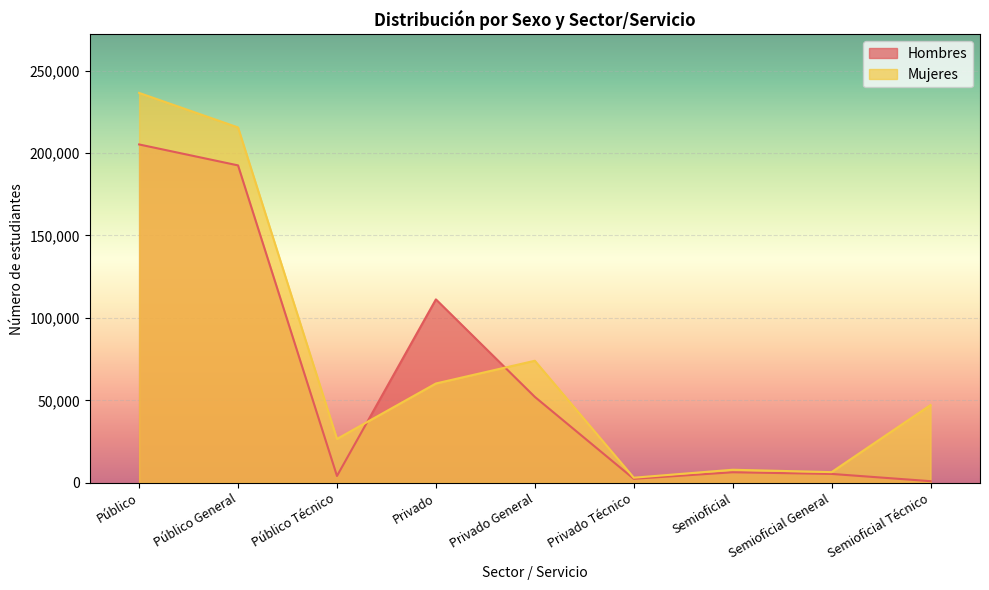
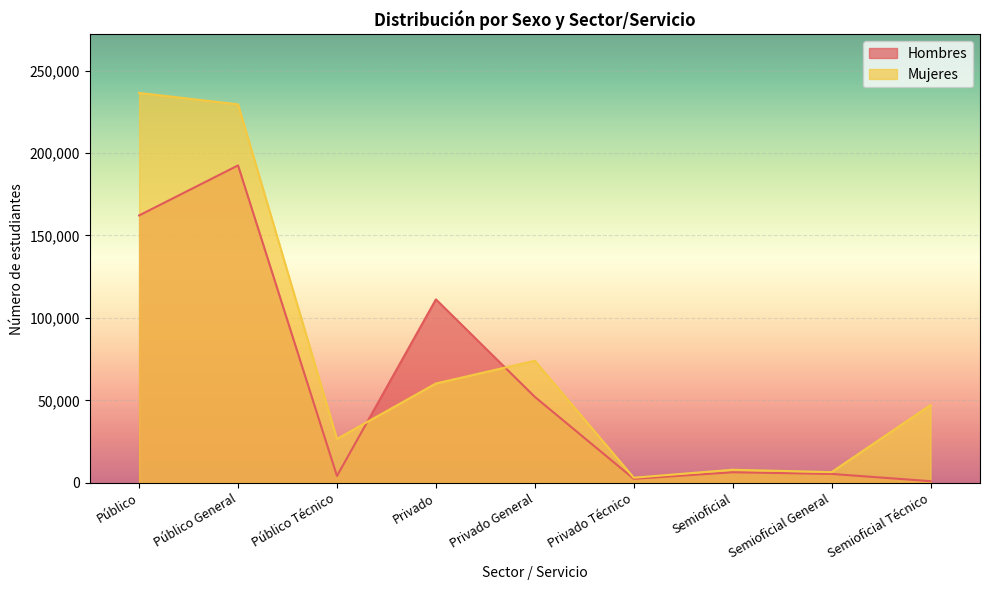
  {
    "Hombres": {
-     "Público": "205,000",
+     "Público": "162,000",
      "Público General": "193,000",
      "Público Técnico": "4,000",
      "Privado": "111,000",
      "Privado General": "52,000",
      "Semioficial": "6,000",
      "Semioficial Técnico": "1,000"
    },
    "Mujeres": {
      "Público": "236,000",
-     "Público General": "216,000",
+     "Público General": "230,000",
      "Público Técnico": "27,000",
      "Privado": "60,000",
      "Privado General": "74,000",
      "Semioficial": "8,000",
      "Semioficial Técnico": "47,000"
    }
  }
